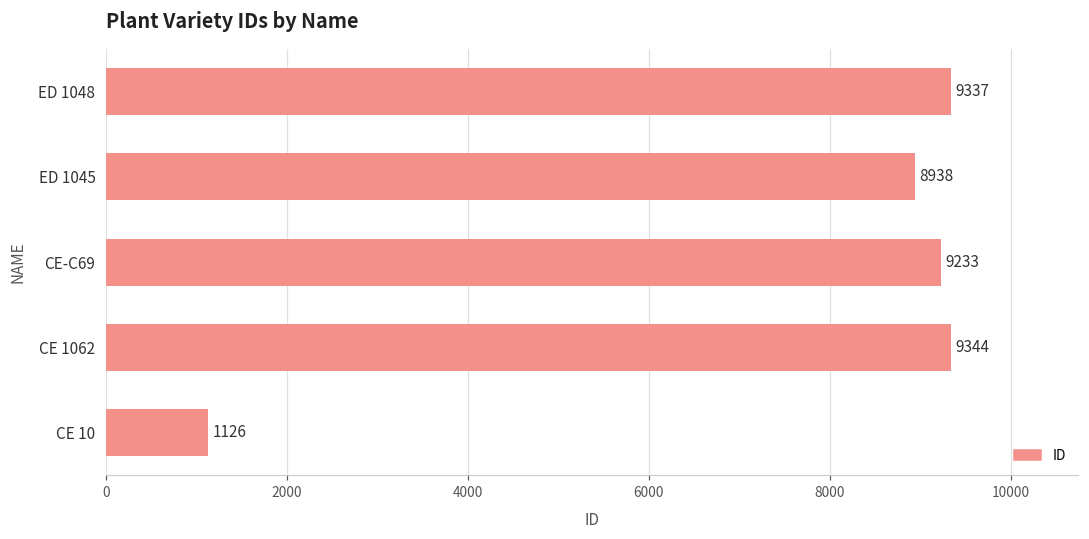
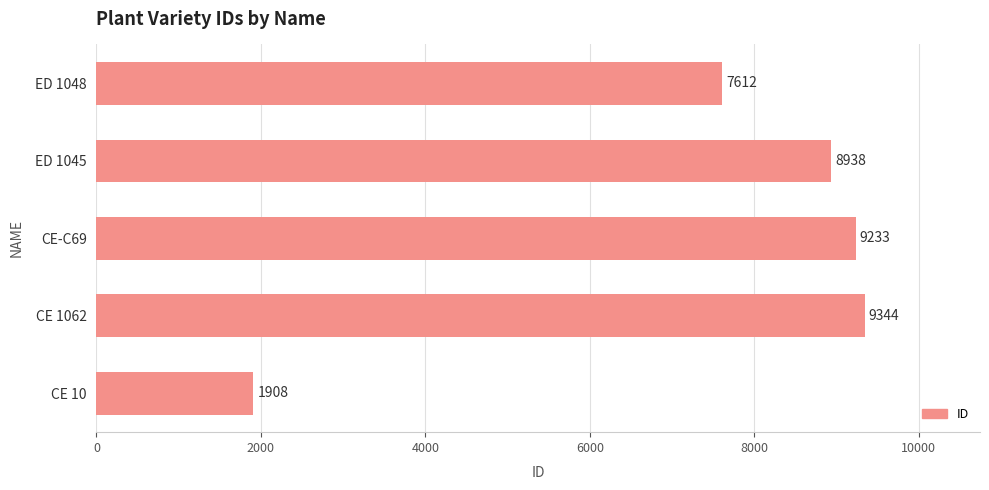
  {
-   "ED 1048": 9337,
+   "ED 1048": 7612,
    "ED 1045": 8938,
    "CE-C69": 9233,
    "CE 1062": 9344,
-   "CE 10": 1126
+   "CE 10": 1908
  }
